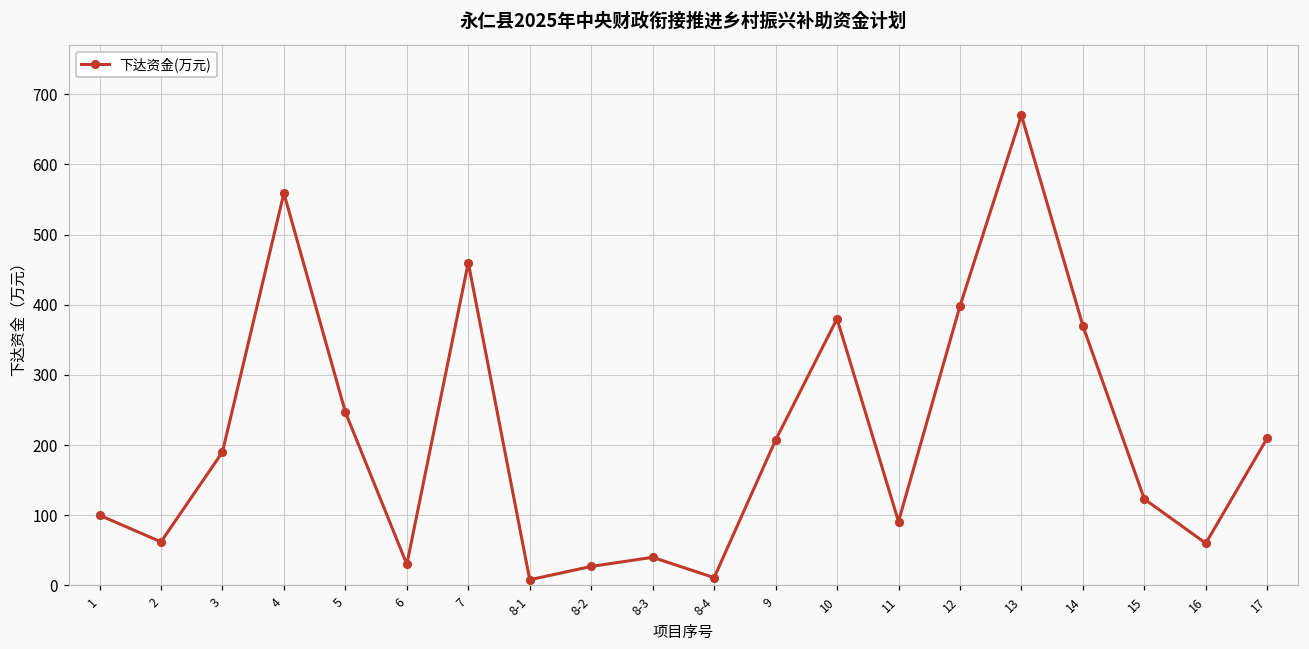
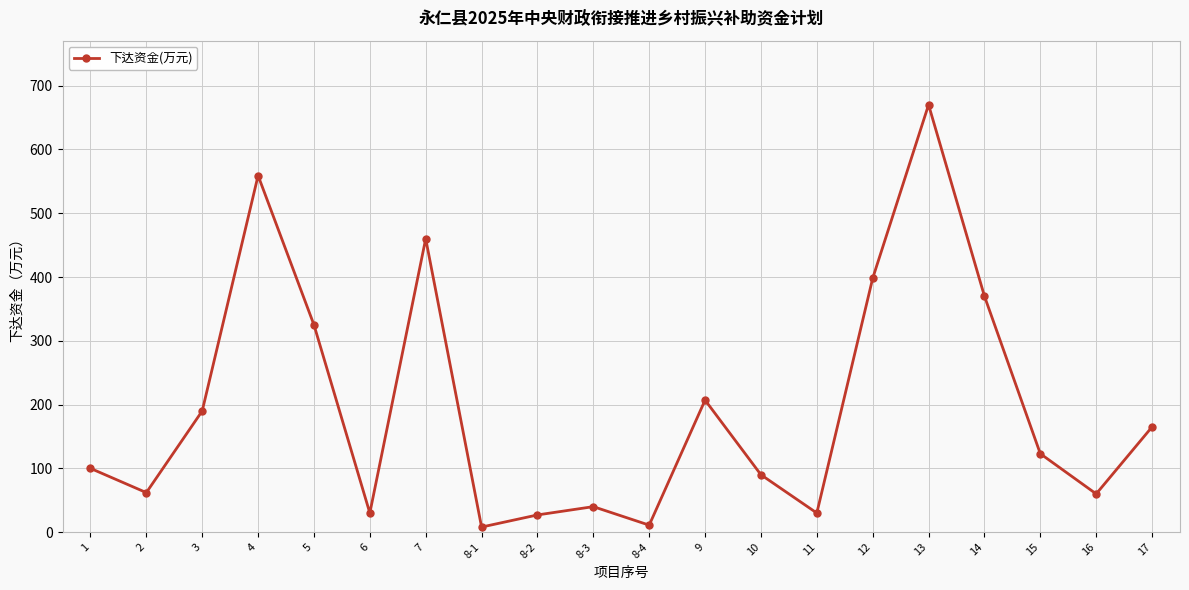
  {
    "1": 100,
    "2": 60,
    "3": 190,
    "4": 560,
-   "5": 250,
+   "5": 330,
    "6": 30,
    "7": 460,
    "8-1": 10,
    "8-2": 30,
    "8-3": 40,
    "8-4": 10,
    "9": 210,
-   "10": 380,
-   "11": 90,
+   "10": 90,
+   "11": 30,
    "12": 400,
    "13": 670,
    "14": 370,
    "15": 120,
    "16": 60,
-   "17": 210
+   "17": 170
  }
